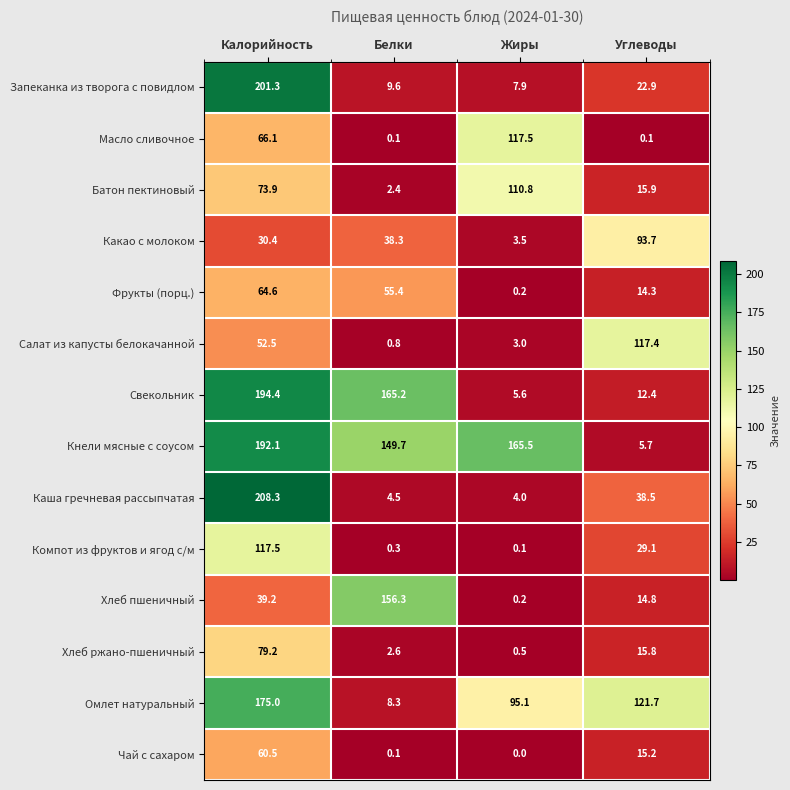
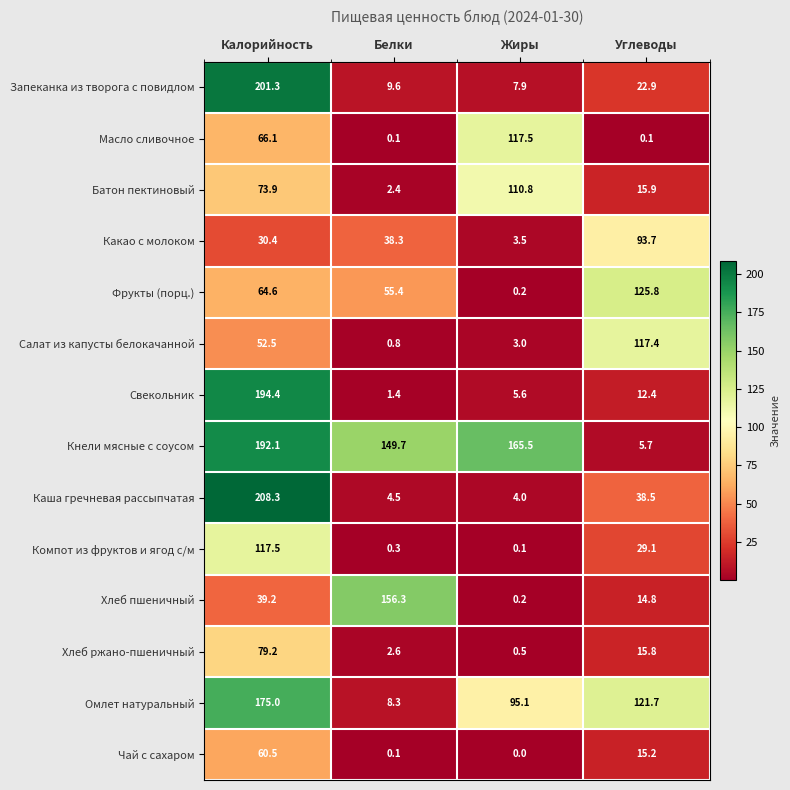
  {
    "Запеканка из творога с повидлом": {
      "Калорийность": 201.3,
      "Белки": 9.6,
      "Жиры": 7.9,
      "Углеводы": 22.9
    },
    "Масло сливочное": {
      "Калорийность": 66.1,
      "Белки": 0.1,
      "Жиры": 117.5,
      "Углеводы": 0.1
    },
    "Батон пектиновый": {
      "Калорийность": 73.9,
      "Белки": 2.4,
      "Жиры": 110.8,
      "Углеводы": 15.9
    },
    "Какао с молоком": {
      "Калорийность": 30.4,
      "Белки": 38.3,
      "Жиры": 3.5,
      "Углеводы": 93.7
    },
    "Фрукты (порц.)": {
      "Калорийность": 64.6,
      "Белки": 55.4,
      "Жиры": 0.2,
-     "Углеводы": 14.3
+     "Углеводы": 125.8
    },
    "Салат из капусты белокачанной": {
      "Калорийность": 52.5,
      "Белки": 0.8,
      "Жиры": 3.0,
      "Углеводы": 117.4
    },
    "Свекольник": {
      "Калорийность": 194.4,
-     "Белки": 165.2,
+     "Белки": 1.4,
      "Жиры": 5.6,
      "Углеводы": 12.4
    },
    "Кнели мясные с соусом": {
      "Калорийность": 192.1,
      "Белки": 149.7,
      "Жиры": 165.5,
      "Углеводы": 5.7
    },
    "Каша гречневая рассыпчатая": {
      "Калорийность": 208.3,
      "Белки": 4.5,
      "Жиры": 4.0,
      "Углеводы": 38.5
    },
    "Компот из фруктов и ягод с/м": {
      "Калорийность": 117.5,
      "Белки": 0.3,
      "Жиры": 0.1,
      "Углеводы": 29.1
    },
    "Хлеб пшеничный": {
      "Калорийность": 39.2,
      "Белки": 156.3,
      "Жиры": 0.2,
      "Углеводы": 14.8
    },
    "Хлеб ржано-пшеничный": {
      "Калорийность": 79.2,
      "Белки": 2.6,
      "Жиры": 0.5,
      "Углеводы": 15.8
    },
    "Омлет натуральный": {
      "Калорийность": 175.0,
      "Белки": 8.3,
      "Жиры": 95.1,
      "Углеводы": 121.7
    },
    "Чай с сахаром": {
      "Калорийность": 60.5,
      "Белки": 0.1,
      "Жиры": 0.0,
      "Углеводы": 15.2
    }
  }
